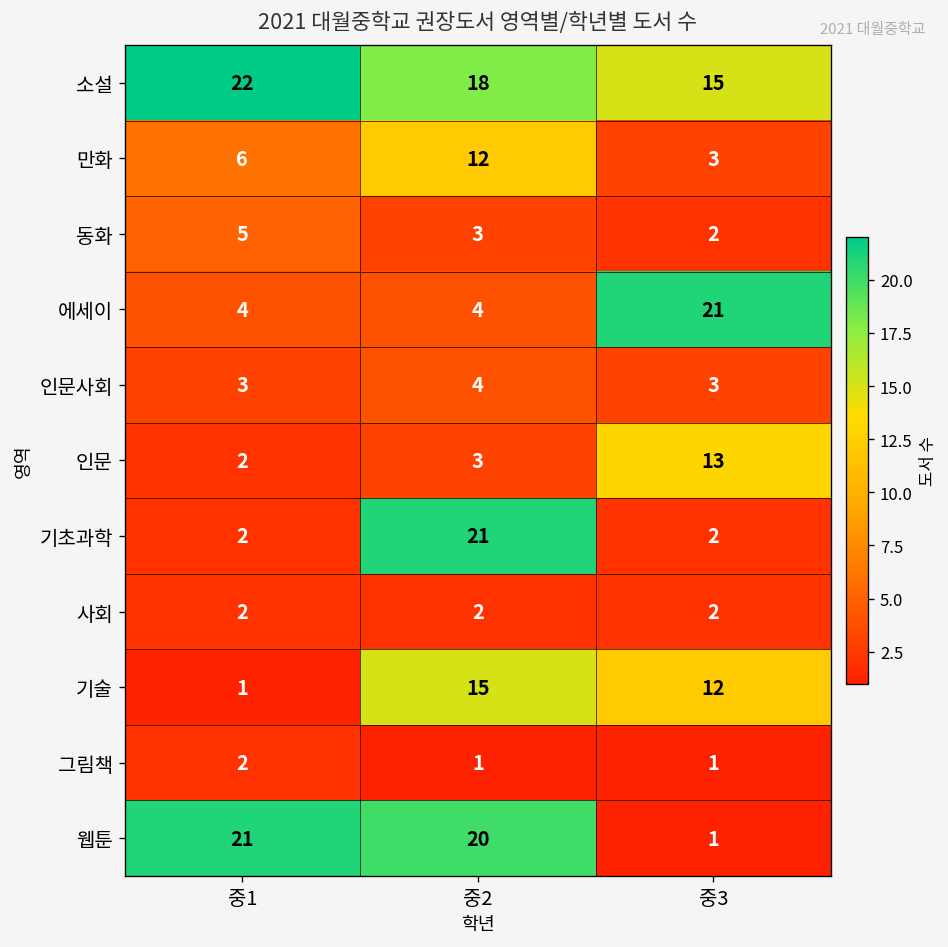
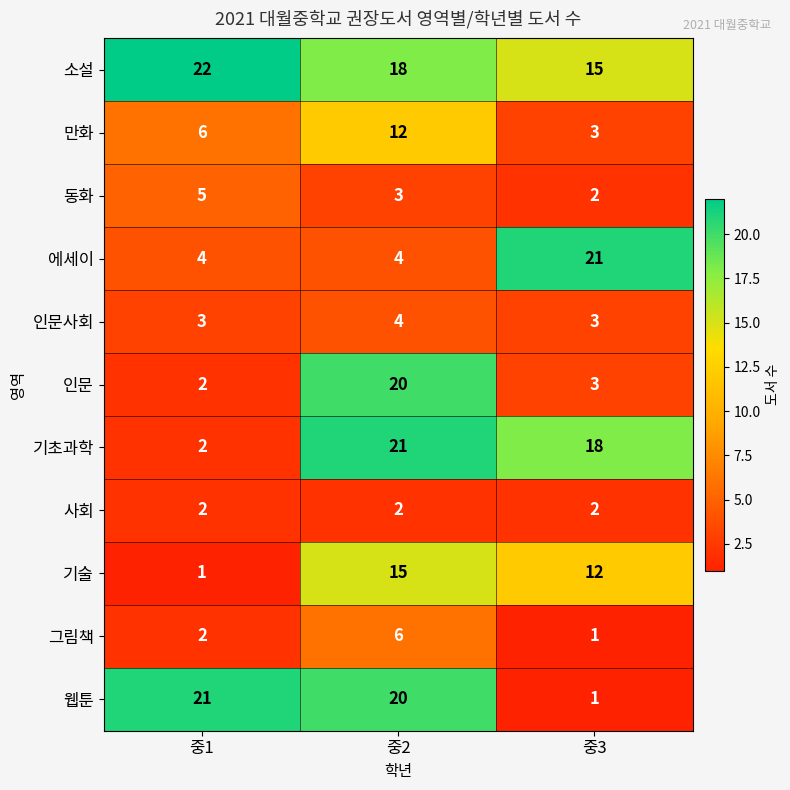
  {
    "소설": {
      "중1": 22,
      "중2": 18,
      "중3": 15
    },
    "만화": {
      "중1": 6,
      "중2": 12,
      "중3": 3
    },
    "동화": {
      "중1": 5,
      "중2": 3,
      "중3": 2
    },
    "에세이": {
      "중1": 4,
      "중2": 4,
      "중3": 21
    },
    "인문사회": {
      "중1": 3,
      "중2": 4,
      "중3": 3
    },
    "인문": {
      "중1": 2,
-     "중2": 3,
-     "중3": 13
+     "중2": 20,
+     "중3": 3
    },
    "기초과학": {
      "중1": 2,
      "중2": 21,
-     "중3": 2
+     "중3": 18
    },
    "사회": {
      "중1": 2,
      "중2": 2,
      "중3": 2
    },
    "기술": {
      "중1": 1,
      "중2": 15,
      "중3": 12
    },
    "그림책": {
      "중1": 2,
-     "중2": 1,
+     "중2": 6,
      "중3": 1
    },
    "웹툰": {
      "중1": 21,
      "중2": 20,
      "중3": 1
    }
  }
